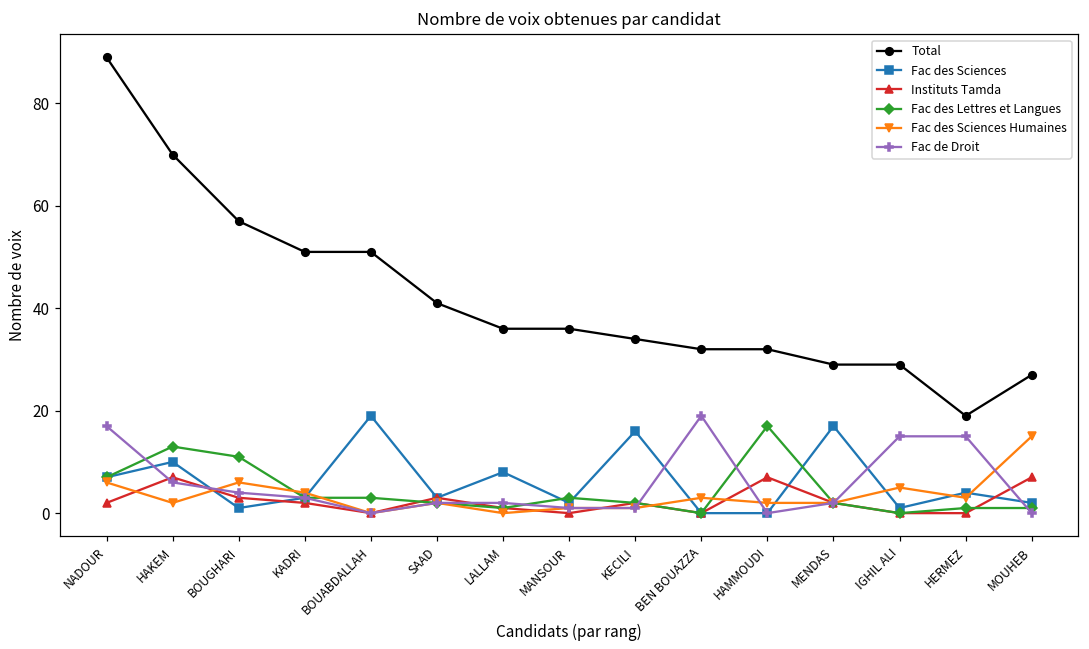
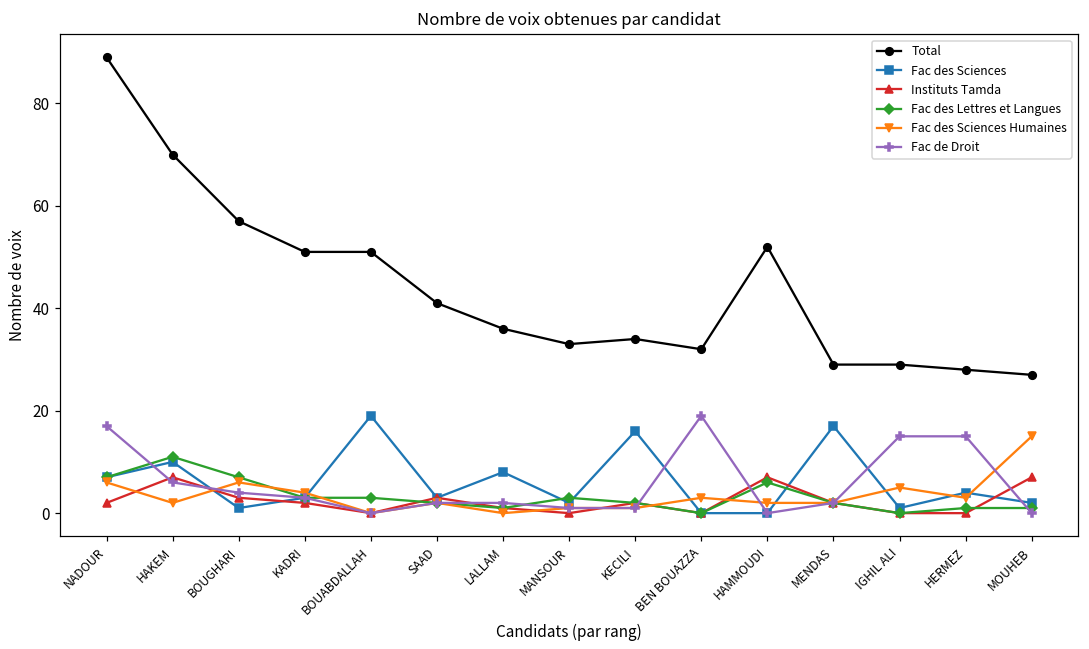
  {
    "Total": {
      "NADOUR": 89,
      "HAKEM": 70,
      "BOUGHARI": 57,
      "KADRI": 51,
      "BOUABDALLAH": 51,
      "SAAD": 41,
      "LALLAM": 36,
-     "MANSOUR": 36,
+     "MANSOUR": 33,
      "KECILI": 34,
      "BEN BOUAZZA": 32,
-     "HAMMOUDI": 32,
+     "HAMMOUDI": 52,
      "MENDAS": 29,
      "IGHIL ALI": 29,
-     "HERMEZ": 19,
+     "HERMEZ": 28,
      "MOUHEB": 27
    },
    "Fac des Sciences": {
      "HAKEM": 10,
      "BOUGHARI": 1,
      "BOUABDALLAH": 19,
      "LALLAM": 8,
      "MANSOUR": 2,
      "KECILI": 16,
      "MENDAS": 17,
      "IGHIL ALI": 1,
      "HERMEZ": 4,
      "MOUHEB": 2
    },
    "Instituts Tamda": {
      "NADOUR": 2,
      "HAKEM": 7,
      "BOUGHARI": 3,
      "KADRI": 2,
      "MANSOUR": 0,
      "HAMMOUDI": 7,
      "HERMEZ": 0,
      "MOUHEB": 7
    },
    "Fac des Lettres et Langues": {
-     "HAKEM": 13,
-     "BOUGHARI": 11,
+     "HAKEM": 11,
+     "BOUGHARI": 7,
      "BOUABDALLAH": 3,
      "MANSOUR": 3,
-     "HAMMOUDI": 17,
+     "HAMMOUDI": 6,
      "HERMEZ": 1,
      "MOUHEB": 1
    },
    "Fac des Sciences Humaines": {
      "NADOUR": 6,
      "HAKEM": 2,
      "BOUGHARI": 6,
      "KADRI": 4,
      "LALLAM": 0,
      "BEN BOUAZZA": 3,
      "HAMMOUDI": 2,
      "IGHIL ALI": 5,
      "HERMEZ": 3,
      "MOUHEB": 15
    },
    "Fac de Droit": {
      "NADOUR": 17,
      "HAKEM": 6,
      "BOUGHARI": 4,
      "LALLAM": 2,
      "BEN BOUAZZA": 19,
      "IGHIL ALI": 15,
      "HERMEZ": 15,
      "MOUHEB": 0
    }
  }
